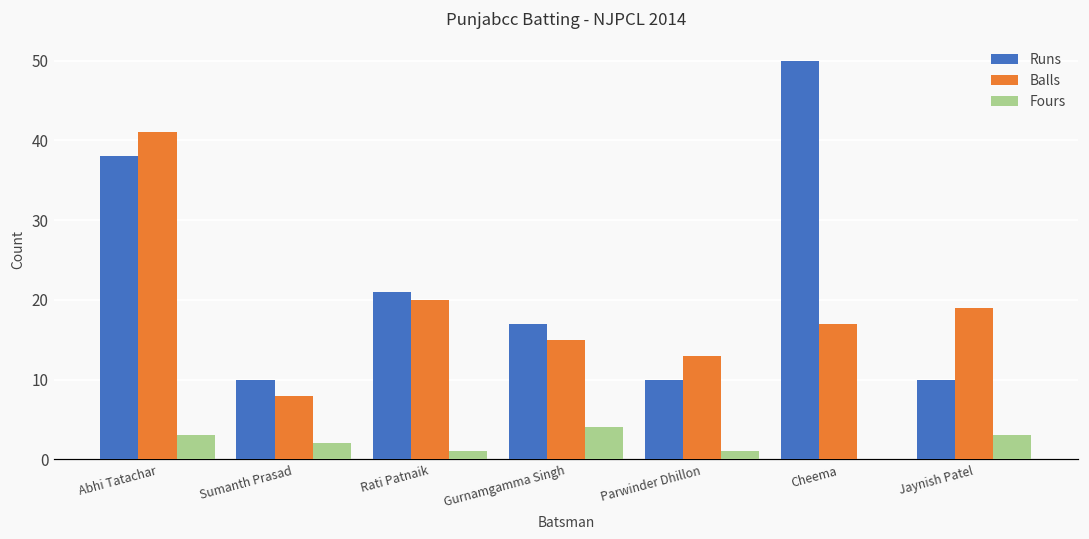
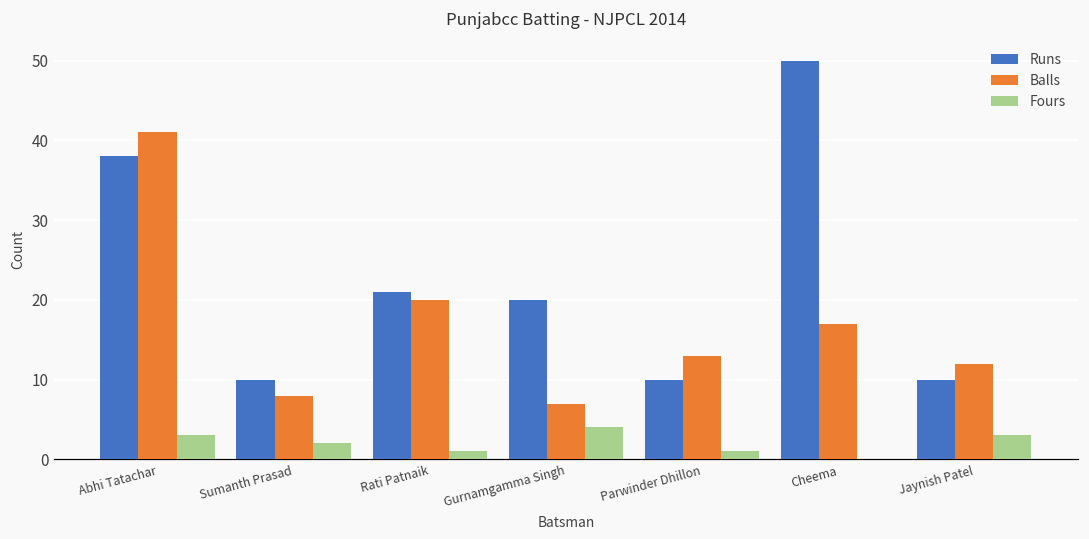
  {
    "Runs": {
      "Abhi Tatachar": 38,
      "Sumanth Prasad": 10,
      "Rati Patnaik": 21,
-     "Gurnamgamma Singh": 17,
+     "Gurnamgamma Singh": 20,
      "Parwinder Dhillon": 10,
      "Cheema": 50,
      "Jaynish Patel": 10
    },
    "Balls": {
      "Abhi Tatachar": 41,
      "Sumanth Prasad": 8,
      "Rati Patnaik": 20,
-     "Gurnamgamma Singh": 15,
+     "Gurnamgamma Singh": 7,
      "Parwinder Dhillon": 13,
      "Cheema": 17,
-     "Jaynish Patel": 19
+     "Jaynish Patel": 12
    },
    "Fours": {
      "Abhi Tatachar": 3,
      "Sumanth Prasad": 2,
      "Rati Patnaik": 1,
      "Gurnamgamma Singh": 4,
      "Parwinder Dhillon": 1,
      "Cheema": 0,
      "Jaynish Patel": 3
    }
  }
